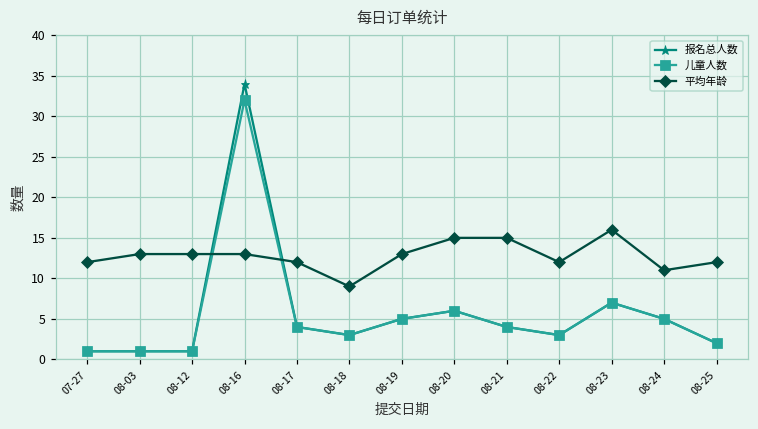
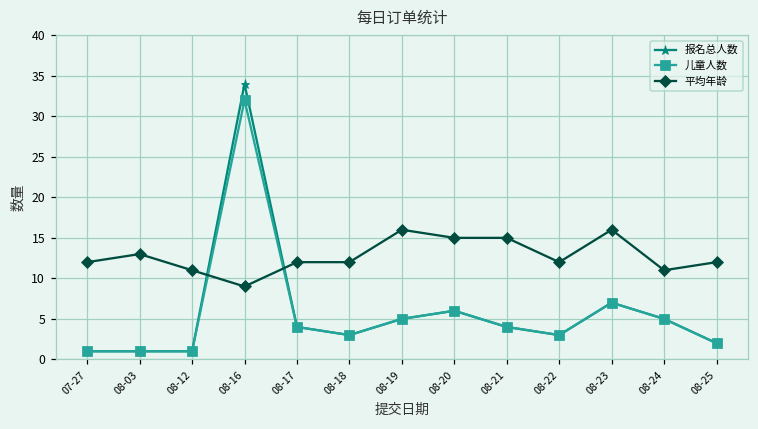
  {
    "平均年龄": {
      "07-27": 12,
      "08-03": 13,
-     "08-12": 13,
-     "08-16": 13,
+     "08-12": 11,
+     "08-16": 9,
      "08-17": 12,
-     "08-18": 9,
-     "08-19": 13,
+     "08-18": 12,
+     "08-19": 16,
      "08-20": 15,
      "08-21": 15,
      "08-22": 12,
      "08-23": 16,
      "08-24": 11,
      "08-25": 12
    }
  }
